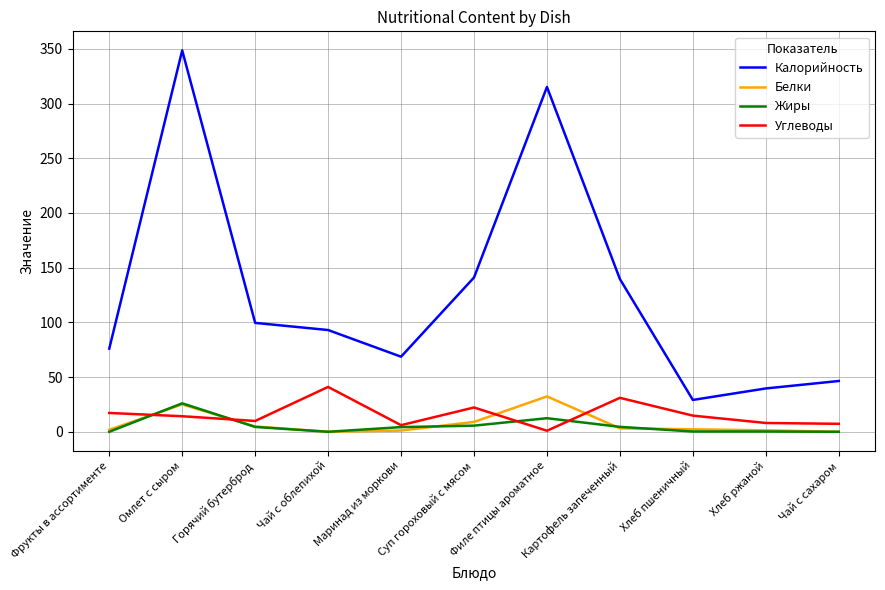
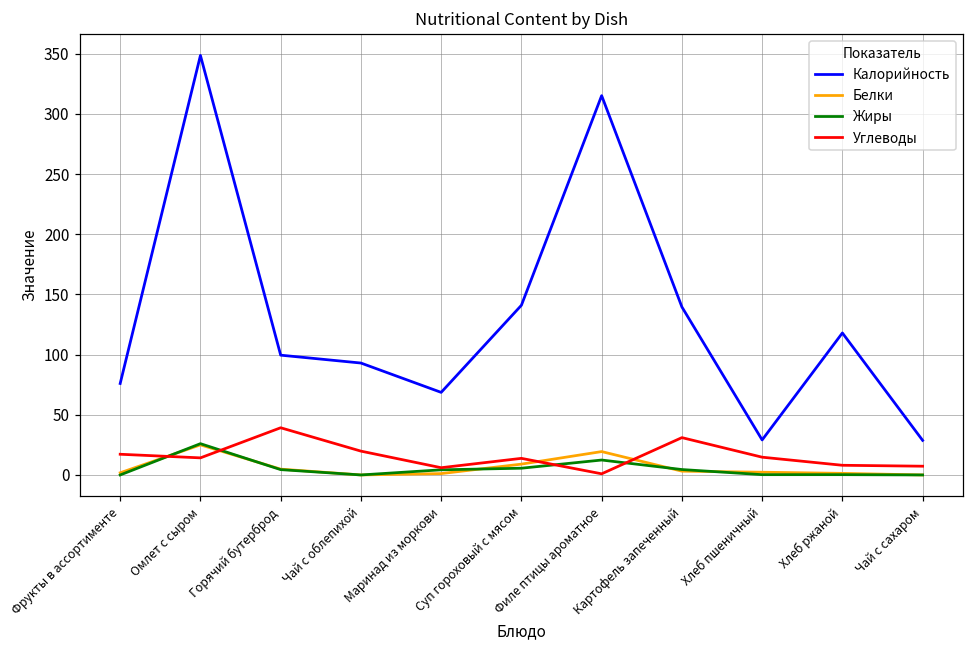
  {
    "Калорийность": {
      "Фрукты в ассортименте": 76,
      "Омлет с сыром": 349,
      "Горячий бутерброд": 100,
      "Чай с облепихой": 93,
      "Маринад из моркови": 69,
      "Суп гороховый с мясом": 141,
      "Филе птицы ароматное": 315,
      "Картофель запеченный": 140,
      "Хлеб пшеничный": 29,
-     "Хлеб ржаной": 40,
-     "Чай с сахаром": 46
+     "Хлеб ржаной": 118,
+     "Чай с сахаром": 29
    },
    "Белки": {
      "Маринад из моркови": 1,
      "Суп гороховый с мясом": 9,
-     "Филе птицы ароматное": 32
+     "Филе птицы ароматное": 19
    },
    "Жиры": {
      "Суп гороховый с мясом": 6,
      "Филе птицы ароматное": 12
    },
    "Углеводы": {
      "Фрукты в ассортименте": 17,
      "Омлет с сыром": 14,
-     "Горячий бутерброд": 10,
-     "Чай с облепихой": 41,
-     "Суп гороховый с мясом": 22,
+     "Горячий бутерброд": 39,
+     "Чай с облепихой": 20,
+     "Суп гороховый с мясом": 14,
      "Филе птицы ароматное": 1,
      "Картофель запеченный": 31,
      "Хлеб пшеничный": 15,
      "Хлеб ржаной": 8,
      "Чай с сахаром": 7
    }
  }
